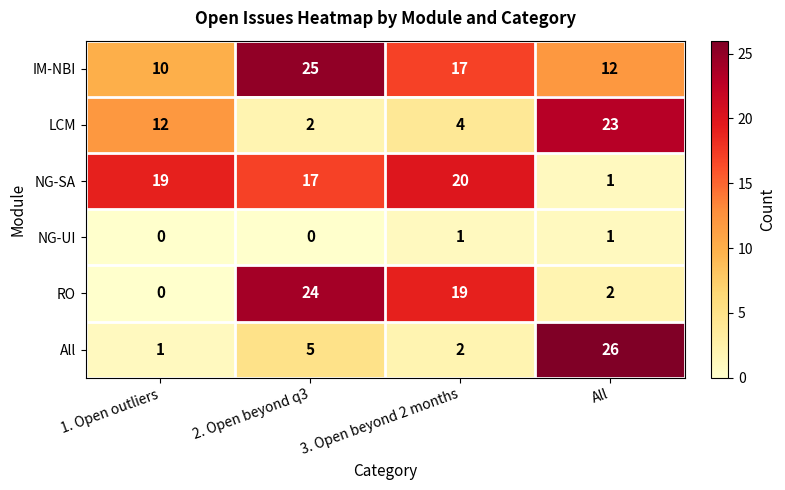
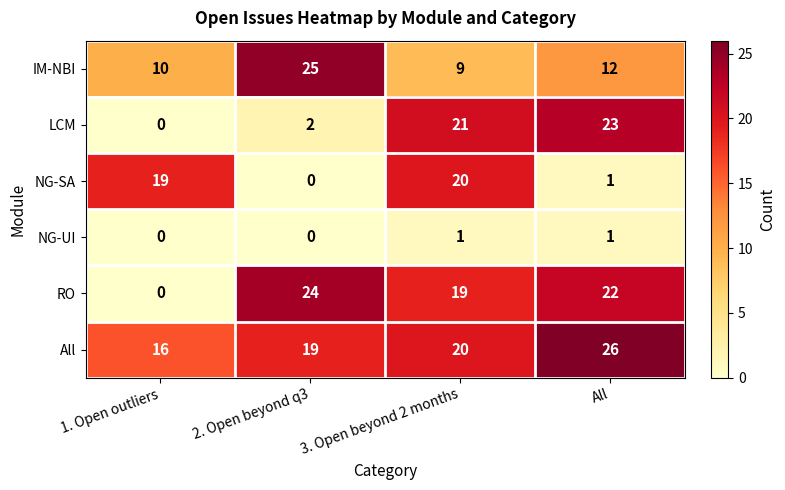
  {
    "IM-NBI": {
      "1. Open outliers": 10,
      "2. Open beyond q3": 25,
-     "3. Open beyond 2 months": 17,
+     "3. Open beyond 2 months": 9,
      "All": 12
    },
    "LCM": {
-     "1. Open outliers": 12,
+     "1. Open outliers": 0,
      "2. Open beyond q3": 2,
-     "3. Open beyond 2 months": 4,
+     "3. Open beyond 2 months": 21,
      "All": 23
    },
    "NG-SA": {
      "1. Open outliers": 19,
-     "2. Open beyond q3": 17,
+     "2. Open beyond q3": 0,
      "3. Open beyond 2 months": 20,
      "All": 1
    },
    "NG-UI": {
      "1. Open outliers": 0,
      "2. Open beyond q3": 0,
      "3. Open beyond 2 months": 1,
      "All": 1
    },
    "RO": {
      "1. Open outliers": 0,
      "2. Open beyond q3": 24,
      "3. Open beyond 2 months": 19,
-     "All": 2
+     "All": 22
    },
    "All": {
-     "1. Open outliers": 1,
-     "2. Open beyond q3": 5,
-     "3. Open beyond 2 months": 2,
+     "1. Open outliers": 16,
+     "2. Open beyond q3": 19,
+     "3. Open beyond 2 months": 20,
      "All": 26
    }
  }
